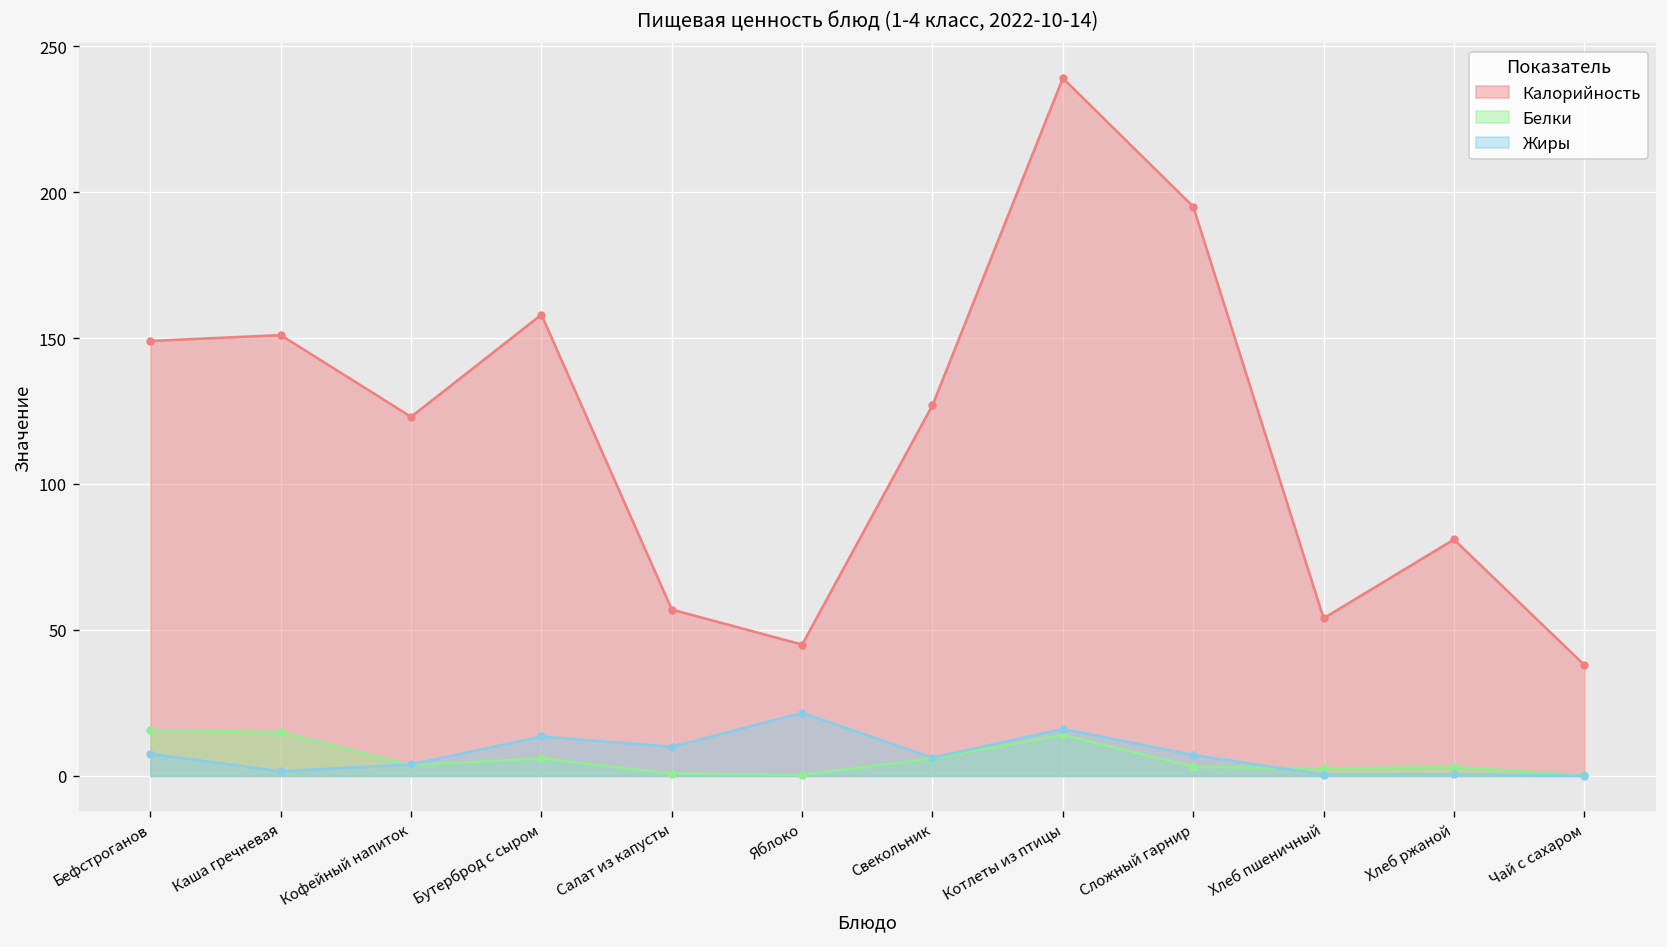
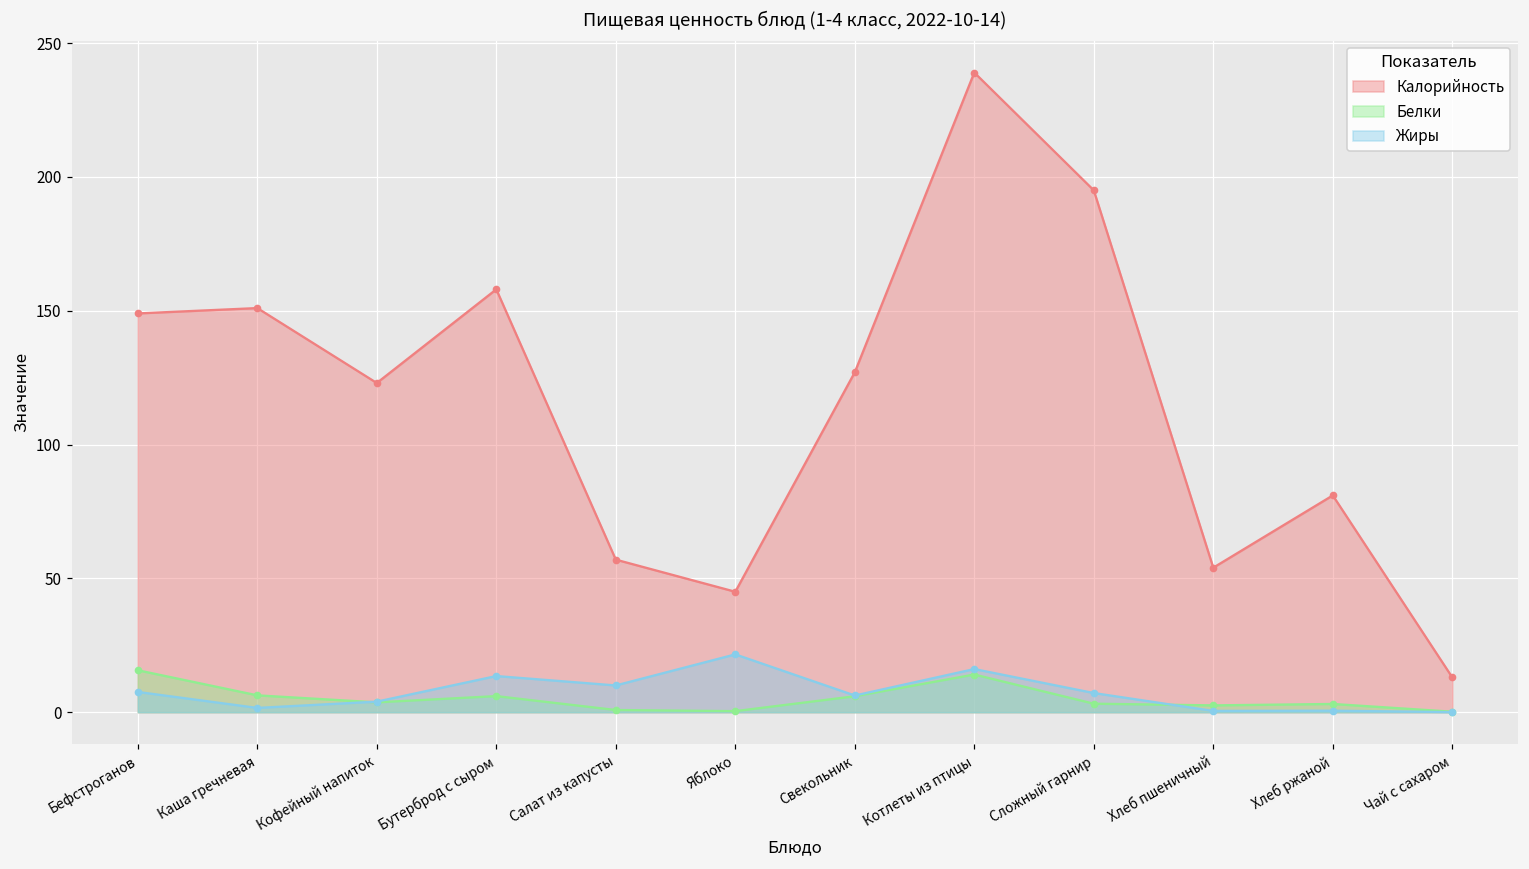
  {
    "Калорийность": {
      "Бефстроганов": 149,
      "Каша гречневая": 151,
      "Кофейный напиток": 123,
      "Бутерброд с сыром": 158,
      "Салат из капусты": 57,
      "Яблоко": 45,
      "Свекольник": 127,
      "Котлеты из птицы": 239,
      "Сложный гарнир": 195,
      "Хлеб пшеничный": 54,
      "Хлеб ржаной": 81,
-     "Чай с сахаром": 38
+     "Чай с сахаром": 13
    },
    "Белки": {
      "Бефстроганов": 16,
-     "Каша гречневая": 15,
+     "Каша гречневая": 6,
      "Бутерброд с сыром": 6,
      "Салат из капусты": 1,
      "Яблоко": 0,
      "Котлеты из птицы": 14,
      "Сложный гарнир": 3,
      "Хлеб пшеничный": 3,
      "Хлеб ржаной": 3
    },
    "Жиры": {
      "Бефстроганов": 8,
      "Каша гречневая": 2,
      "Бутерброд с сыром": 14,
      "Салат из капусты": 10,
      "Яблоко": 22,
      "Котлеты из птицы": 16,
      "Сложный гарнир": 7,
      "Хлеб пшеничный": 0,
      "Хлеб ржаной": 1
    }
  }
